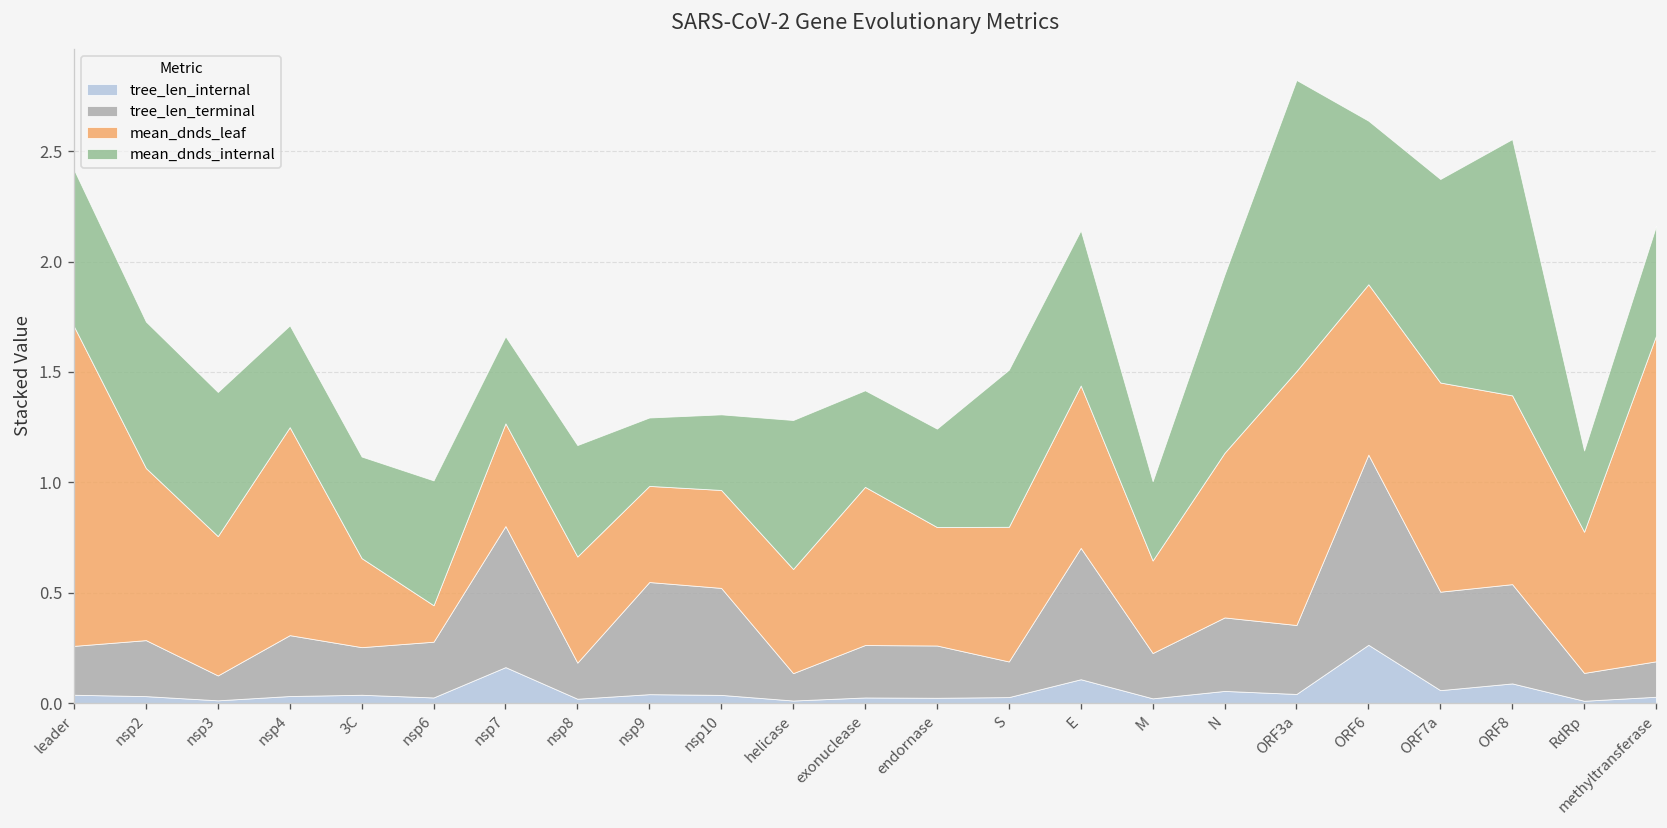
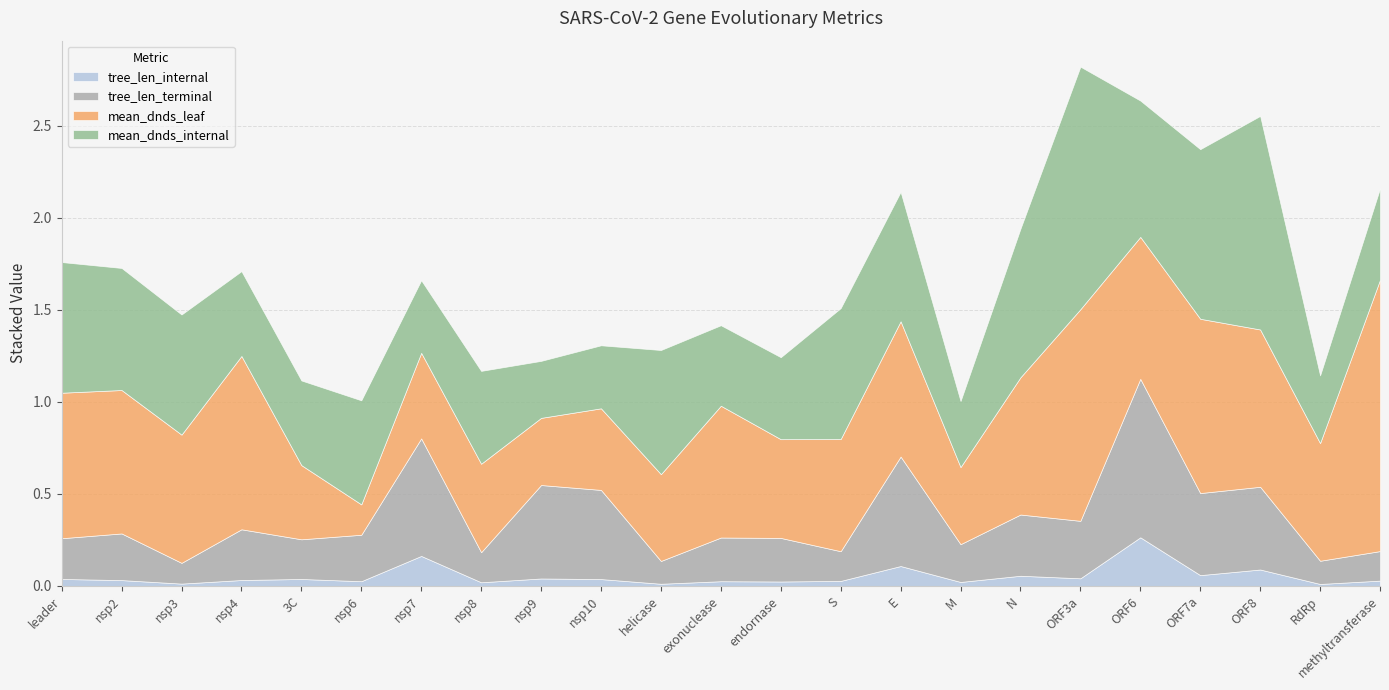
  {
    "mean_dnds_leaf": {
-     "leader": 1.45,
+     "leader": 0.79,
      "nsp2": 0.78,
-     "nsp3": 0.63,
+     "nsp3": 0.70,
      "nsp4": 0.94,
      "3C": 0.40,
      "nsp6": 0.17,
      "nsp7": 0.47,
      "nsp8": 0.48,
-     "nsp9": 0.44,
+     "nsp9": 0.36,
      "nsp10": 0.44,
      "helicase": 0.47,
      "exonuclease": 0.72,
      "endornase": 0.54,
      "S": 0.61,
      "E": 0.74,
      "M": 0.42,
      "N": 0.75,
      "ORF3a": 1.15,
      "ORF6": 0.77,
      "ORF7a": 0.95,
      "ORF8": 0.86,
      "RdRp": 0.64,
      "methyltransferase": 1.47
    }
  }
